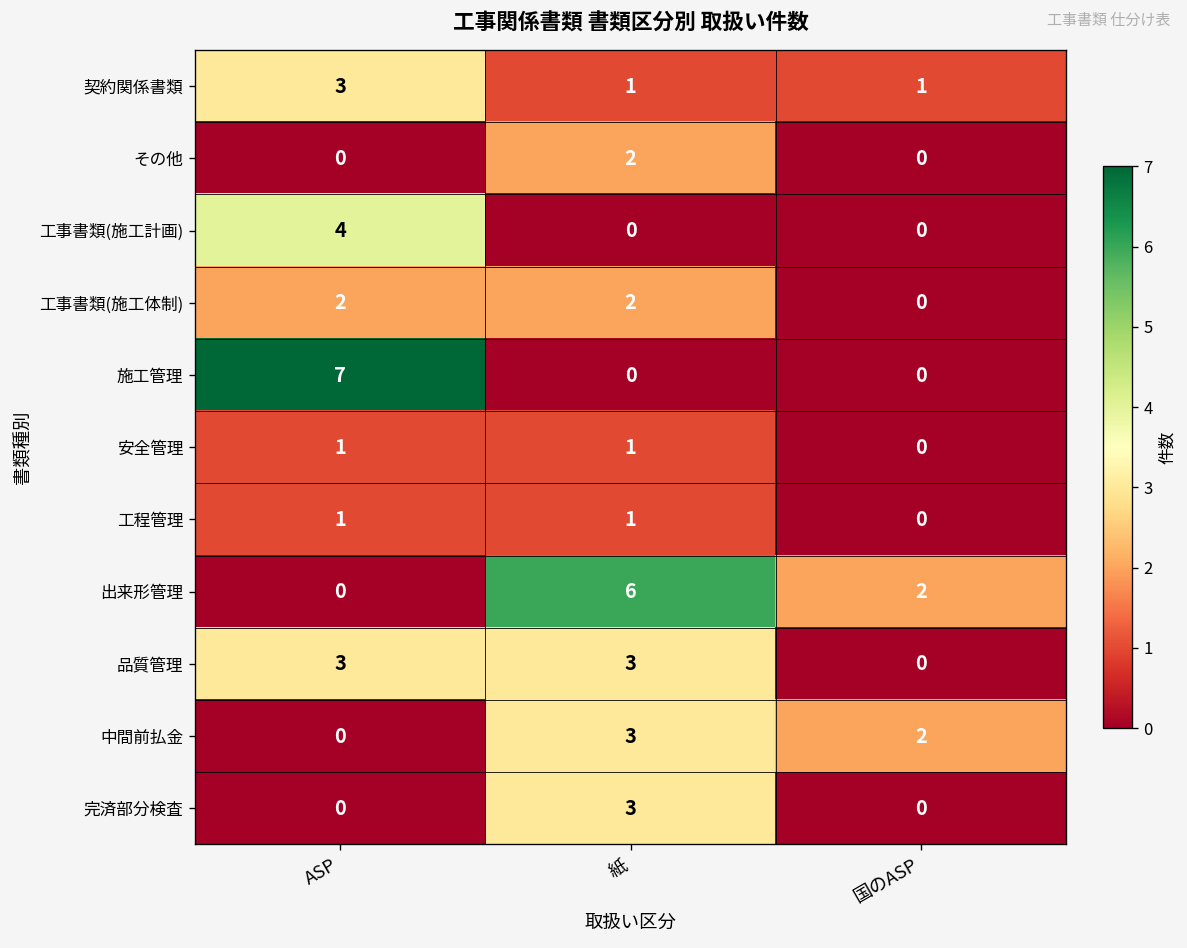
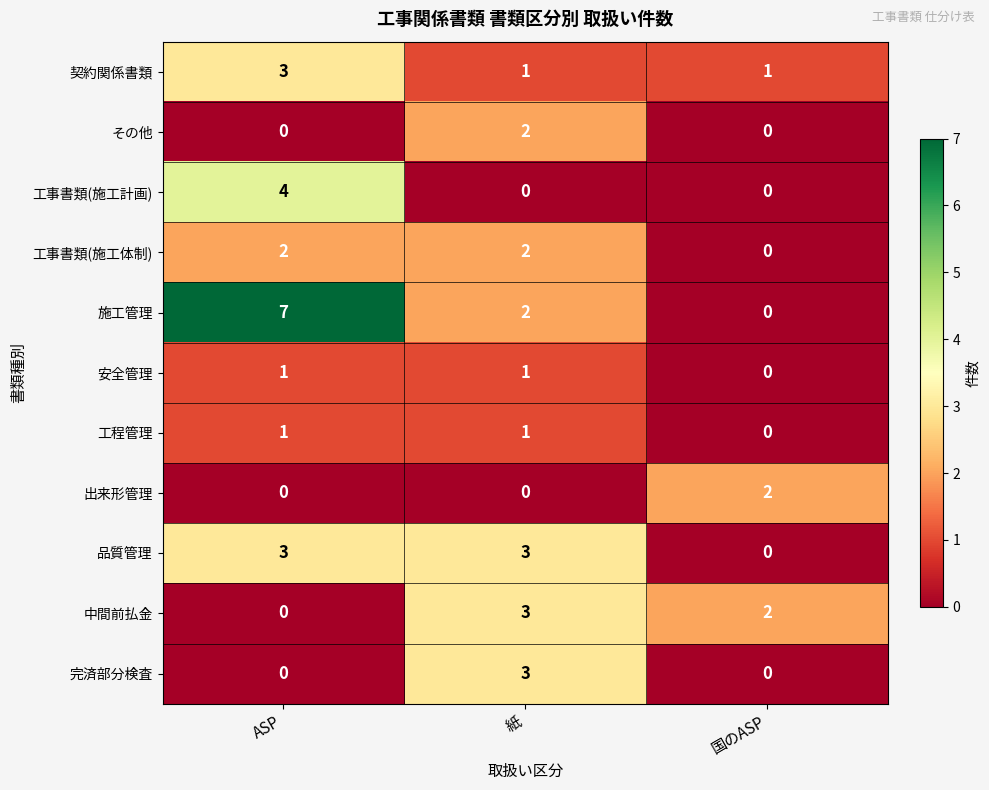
  {
    "契約関係書類": {
      "ASP": 3,
      "紙": 1,
      "国のASP": 1
    },
    "その他": {
      "ASP": 0,
      "紙": 2,
      "国のASP": 0
    },
    "工事書類(施工計画)": {
      "ASP": 4,
      "紙": 0,
      "国のASP": 0
    },
    "工事書類(施工体制)": {
      "ASP": 2,
      "紙": 2,
      "国のASP": 0
    },
    "施工管理": {
      "ASP": 7,
-     "紙": 0,
+     "紙": 2,
      "国のASP": 0
    },
    "安全管理": {
      "ASP": 1,
      "紙": 1,
      "国のASP": 0
    },
    "工程管理": {
      "ASP": 1,
      "紙": 1,
      "国のASP": 0
    },
    "出来形管理": {
      "ASP": 0,
-     "紙": 6,
+     "紙": 0,
      "国のASP": 2
    },
    "品質管理": {
      "ASP": 3,
      "紙": 3,
      "国のASP": 0
    },
    "中間前払金": {
      "ASP": 0,
      "紙": 3,
      "国のASP": 2
    },
    "完済部分検査": {
      "ASP": 0,
      "紙": 3,
      "国のASP": 0
    }
  }
